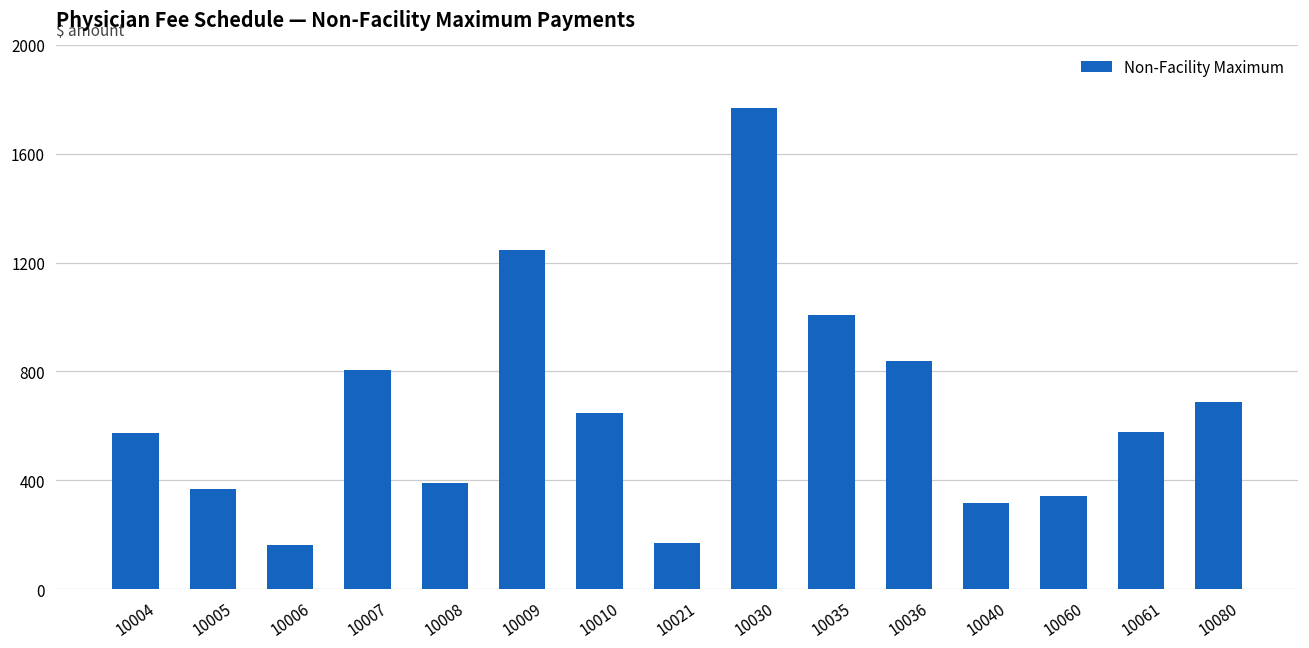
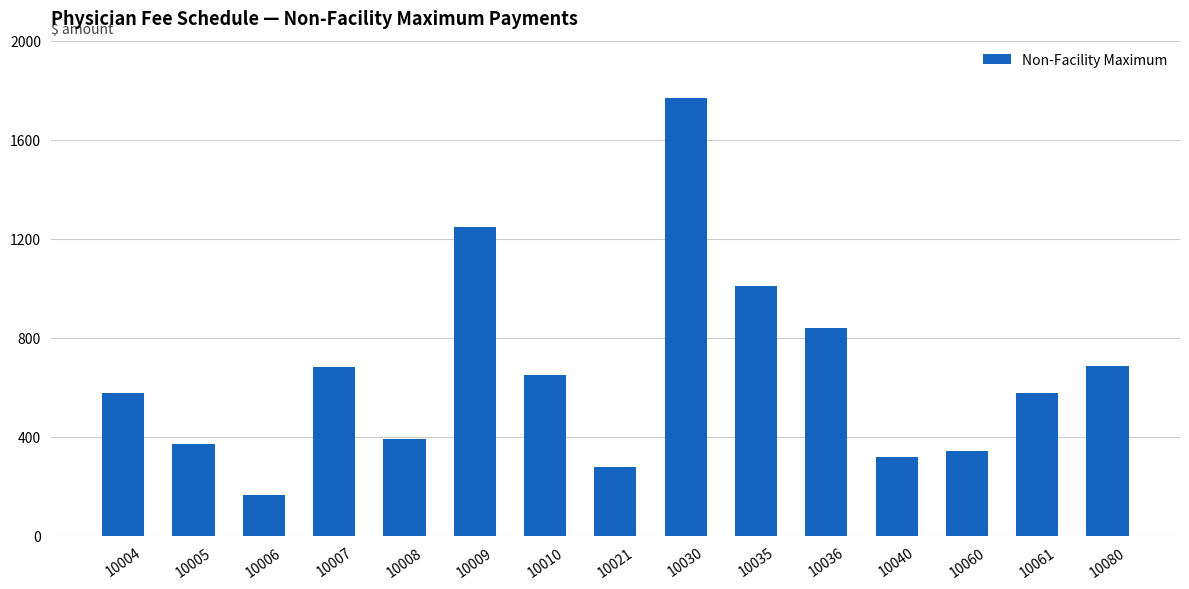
  {
    "10004": 580,
    "10005": 370,
    "10006": 160,
-   "10007": 810,
+   "10007": 680,
    "10008": 390,
    "10009": 1250,
    "10010": 650,
-   "10021": 170,
+   "10021": 280,
    "10030": 1770,
    "10035": 1010,
    "10036": 840,
    "10040": 320,
    "10060": 340,
    "10061": 580,
    "10080": 690
  }
